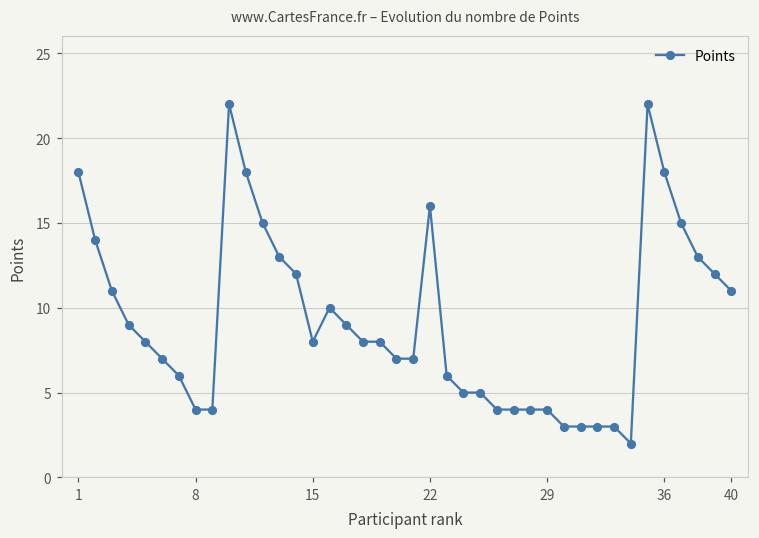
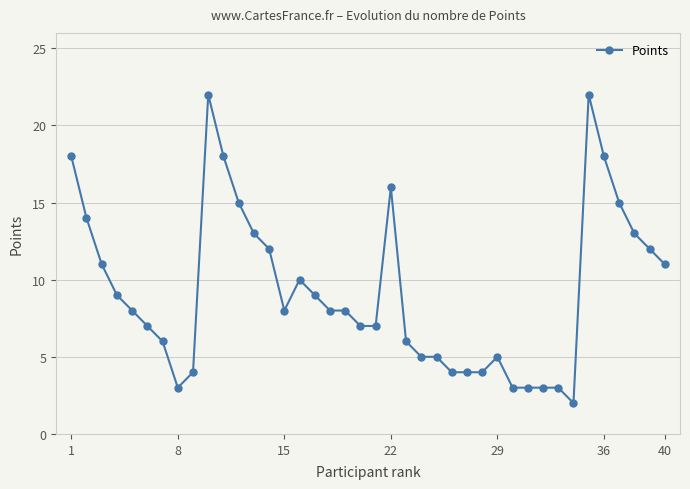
  {
    "1": 18,
-   "8": 4,
+   "8": 3,
    "15": 8,
    "22": 16,
-   "29": 4,
+   "29": 5,
    "36": 18,
    "40": 11
  }
